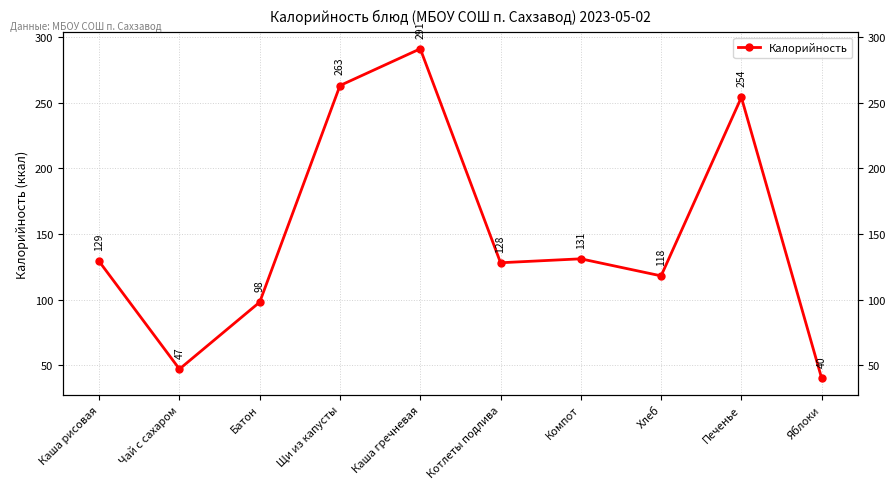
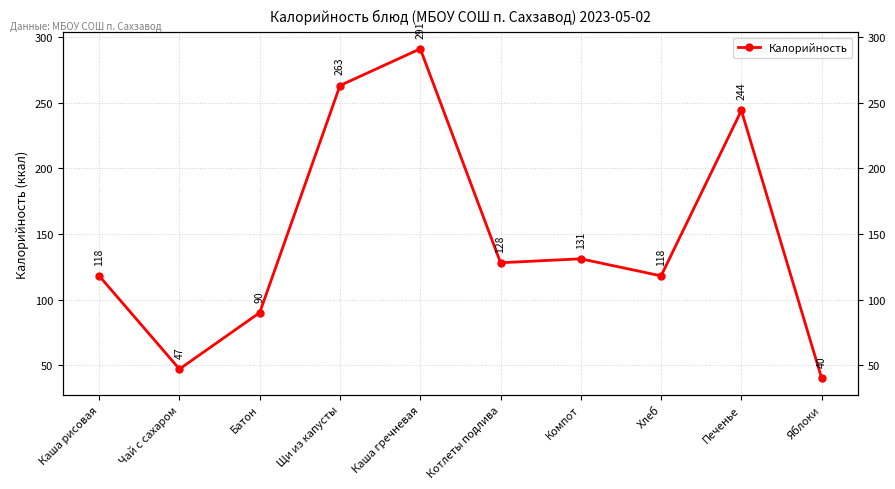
  {
-   "Каша рисовая": 129,
+   "Каша рисовая": 118,
    "Чай с сахаром": 47,
-   "Батон": 98,
+   "Батон": 90,
    "Щи из капусты": 263,
    "Каша гречневая": 291,
    "Котлеты подлива": 128,
    "Компот": 131,
    "Хлеб": 118,
-   "Печенье": 254,
+   "Печенье": 244,
    "Яблоки": 40
  }
